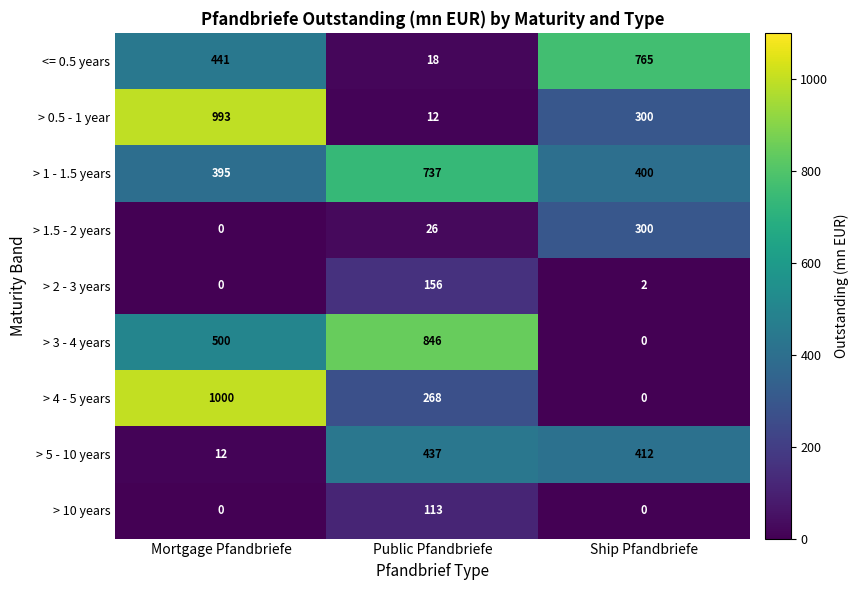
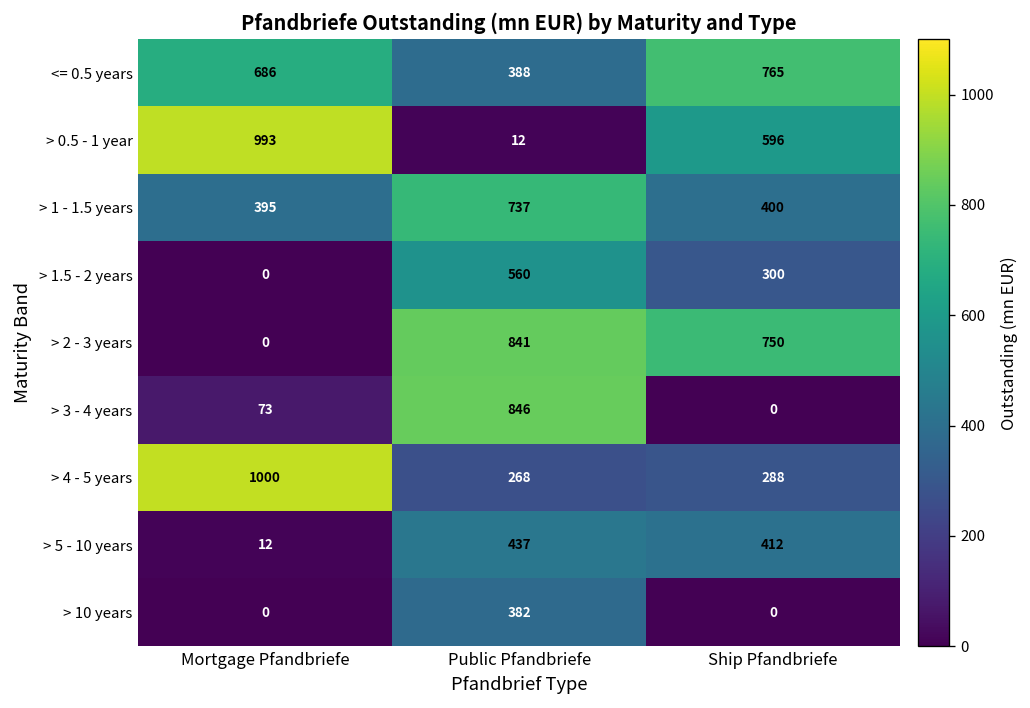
  {
    "<= 0.5 years": {
-     "Mortgage Pfandbriefe": 441,
-     "Public Pfandbriefe": 18,
+     "Mortgage Pfandbriefe": 686,
+     "Public Pfandbriefe": 388,
      "Ship Pfandbriefe": 765
    },
    "> 0.5 - 1 year": {
      "Mortgage Pfandbriefe": 993,
      "Public Pfandbriefe": 12,
-     "Ship Pfandbriefe": 300
+     "Ship Pfandbriefe": 596
    },
    "> 1 - 1.5 years": {
      "Mortgage Pfandbriefe": 395,
      "Public Pfandbriefe": 737,
      "Ship Pfandbriefe": 400
    },
    "> 1.5 - 2 years": {
      "Mortgage Pfandbriefe": 0,
-     "Public Pfandbriefe": 26,
+     "Public Pfandbriefe": 560,
      "Ship Pfandbriefe": 300
    },
    "> 2 - 3 years": {
      "Mortgage Pfandbriefe": 0,
-     "Public Pfandbriefe": 156,
-     "Ship Pfandbriefe": 2
+     "Public Pfandbriefe": 841,
+     "Ship Pfandbriefe": 750
    },
    "> 3 - 4 years": {
-     "Mortgage Pfandbriefe": 500,
+     "Mortgage Pfandbriefe": 73,
      "Public Pfandbriefe": 846,
      "Ship Pfandbriefe": 0
    },
    "> 4 - 5 years": {
      "Mortgage Pfandbriefe": 1000,
      "Public Pfandbriefe": 268,
-     "Ship Pfandbriefe": 0
+     "Ship Pfandbriefe": 288
    },
    "> 5 - 10 years": {
      "Mortgage Pfandbriefe": 12,
      "Public Pfandbriefe": 437,
      "Ship Pfandbriefe": 412
    },
    "> 10 years": {
      "Mortgage Pfandbriefe": 0,
-     "Public Pfandbriefe": 113,
+     "Public Pfandbriefe": 382,
      "Ship Pfandbriefe": 0
    }
  }
